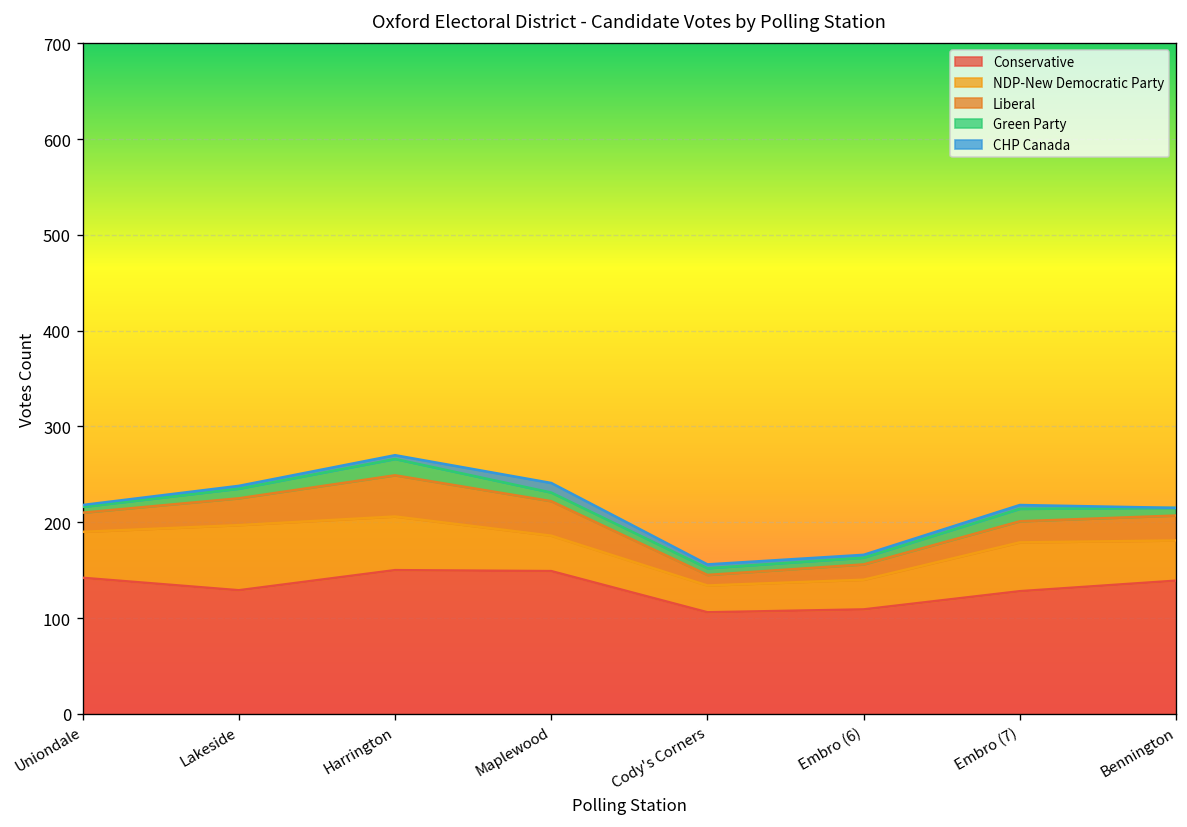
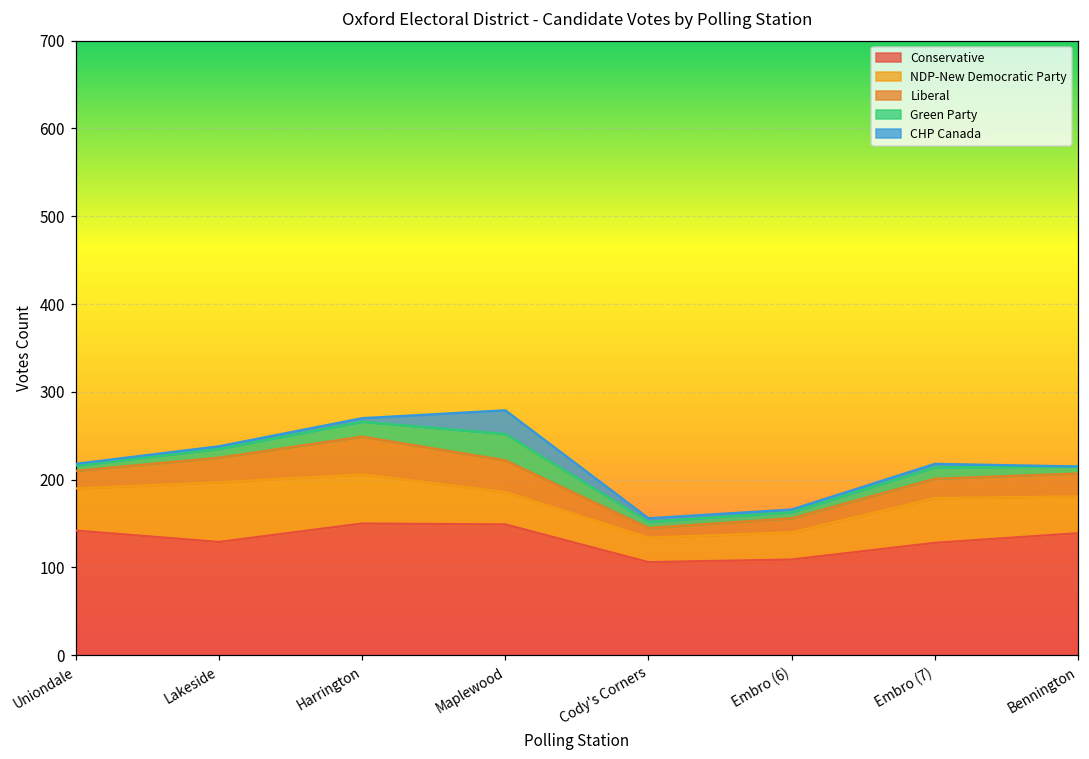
  {
    "Green Party": {
      "Harrington": 20,
-     "Maplewood": 10,
+     "Maplewood": 30,
      "Cody's Corners": 10,
      "Embro (7)": 10
    },
    "CHP Canada": {
      "Harrington": 0,
-     "Maplewood": 10,
+     "Maplewood": 30,
      "Cody's Corners": 0,
      "Embro (7)": 0
    }
  }
